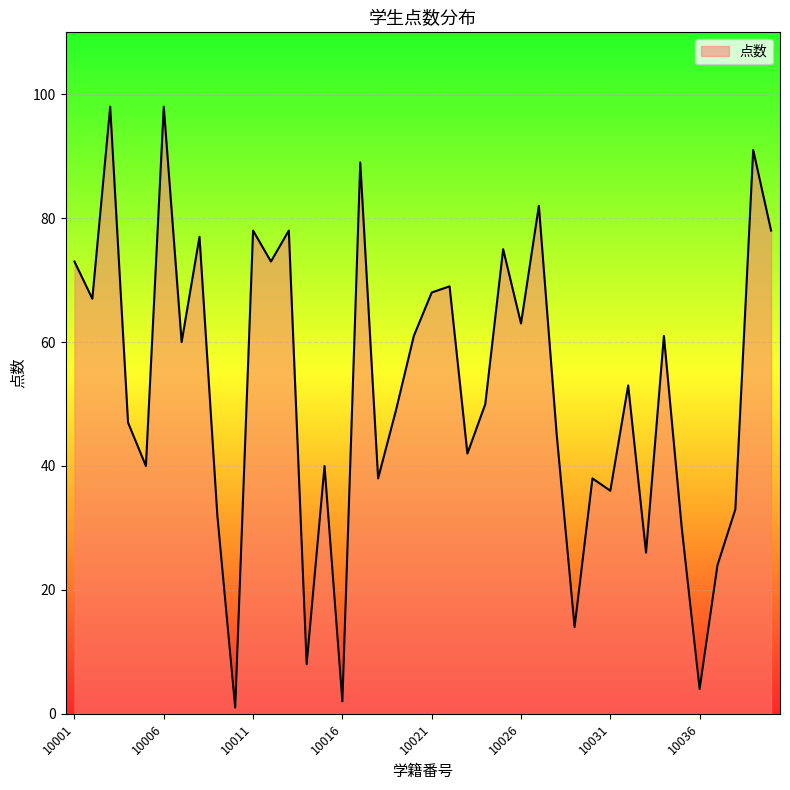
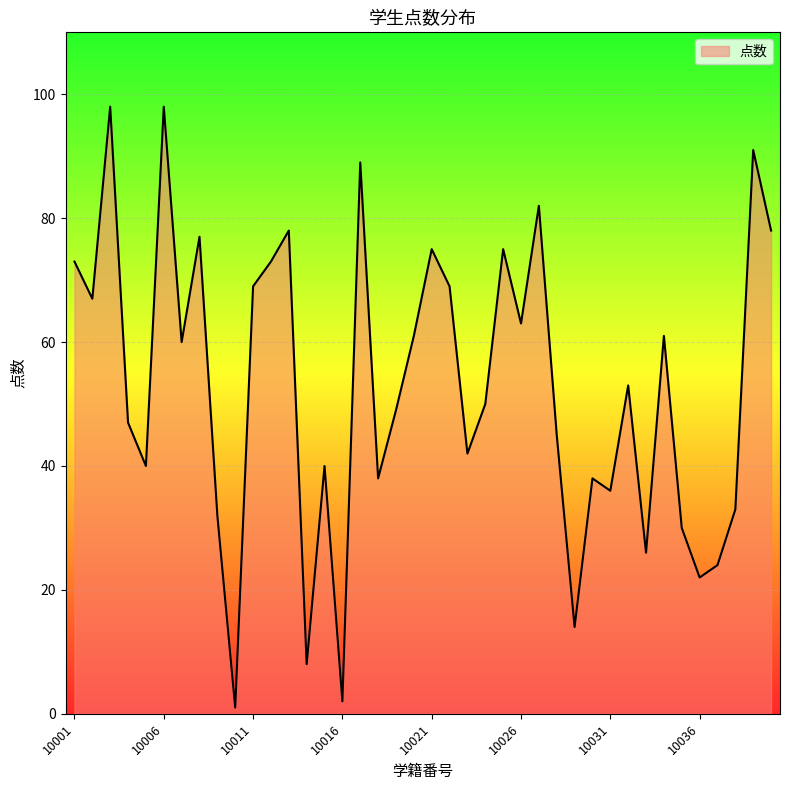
  {
    "10001": 73,
    "10006": 98,
-   "10011": 78,
+   "10011": 69,
    "10016": 2,
-   "10021": 68,
+   "10021": 75,
    "10026": 63,
    "10031": 36,
-   "10036": 4
+   "10036": 22
  }
